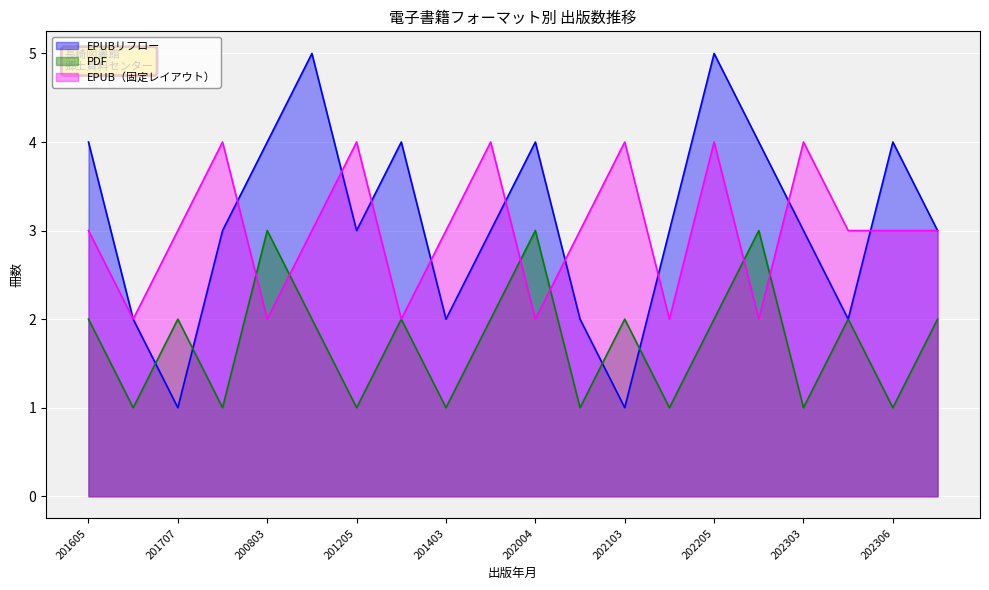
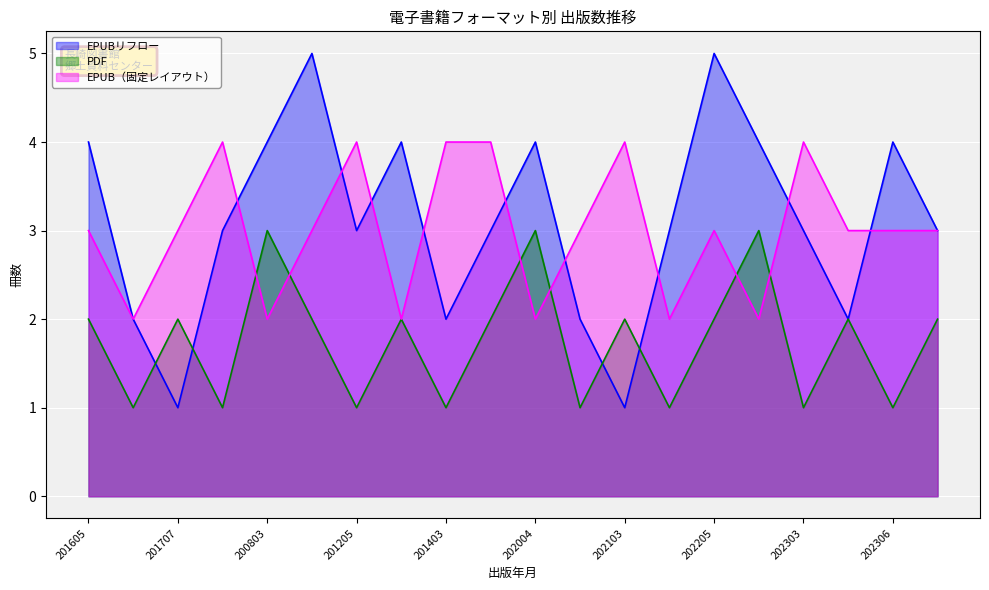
  {
    "EPUBリフロー": {
      "201605": 4,
      "201707": 1,
      "200803": 4,
      "201205": 3,
      "201403": 2,
      "202004": 4,
      "202103": 1,
      "202205": 5,
      "202303": 3,
      "202306": 4
    },
    "PDF": {
      "201605": 2,
      "201707": 2,
      "200803": 3,
      "201205": 1,
      "201403": 1,
      "202004": 3,
      "202103": 2,
      "202205": 2,
      "202303": 1,
      "202306": 1
    },
    "EPUB（固定レイアウト）": {
      "201605": 3,
      "201707": 3,
      "200803": 2,
      "201205": 4,
-     "201403": 3,
+     "201403": 4,
      "202004": 2,
      "202103": 4,
-     "202205": 4,
+     "202205": 3,
      "202303": 4,
      "202306": 3
    }
  }
